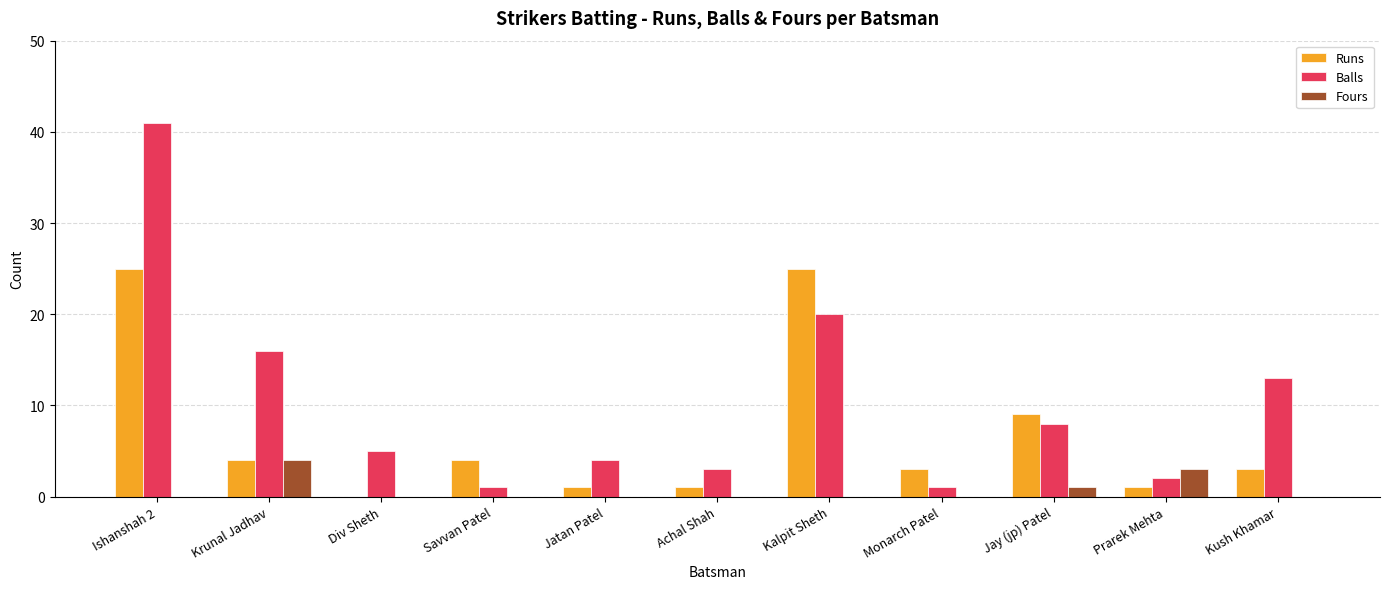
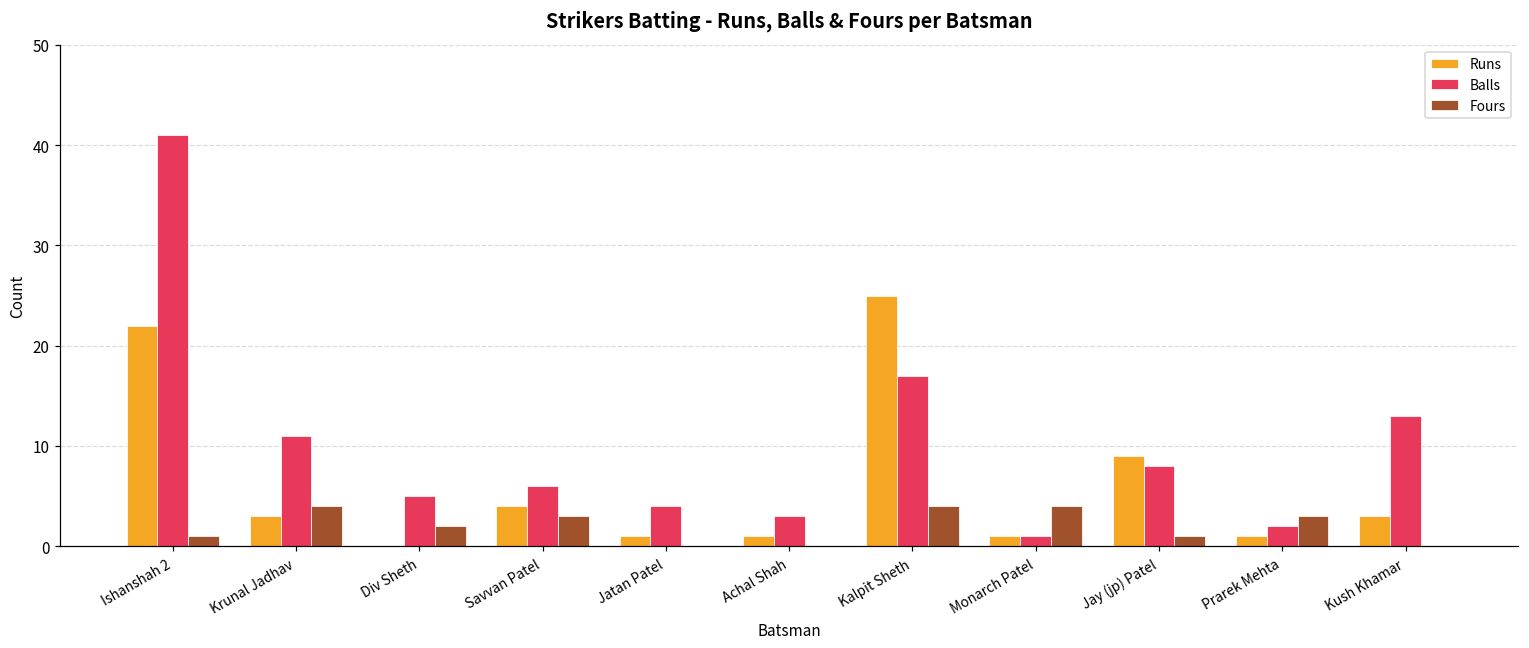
  {
    "Runs": {
-     "Ishanshah 2": 25,
-     "Krunal Jadhav": 4,
+     "Ishanshah 2": 22,
+     "Krunal Jadhav": 3,
      "Div Sheth": 0,
      "Savvan Patel": 4,
      "Jatan Patel": 1,
      "Achal Shah": 1,
      "Kalpit Sheth": 25,
-     "Monarch Patel": 3,
+     "Monarch Patel": 1,
      "Jay (jp) Patel": 9,
      "Prarek Mehta": 1,
      "Kush Khamar": 3
    },
    "Balls": {
      "Ishanshah 2": 41,
-     "Krunal Jadhav": 16,
+     "Krunal Jadhav": 11,
      "Div Sheth": 5,
-     "Savvan Patel": 1,
+     "Savvan Patel": 6,
      "Jatan Patel": 4,
      "Achal Shah": 3,
-     "Kalpit Sheth": 20,
+     "Kalpit Sheth": 17,
      "Monarch Patel": 1,
      "Jay (jp) Patel": 8,
      "Prarek Mehta": 2,
      "Kush Khamar": 13
    },
    "Fours": {
-     "Ishanshah 2": 0,
+     "Ishanshah 2": 1,
      "Krunal Jadhav": 4,
-     "Div Sheth": 0,
-     "Savvan Patel": 0,
+     "Div Sheth": 2,
+     "Savvan Patel": 3,
      "Jatan Patel": 0,
      "Achal Shah": 0,
-     "Kalpit Sheth": 0,
-     "Monarch Patel": 0,
+     "Kalpit Sheth": 4,
+     "Monarch Patel": 4,
      "Jay (jp) Patel": 1,
      "Prarek Mehta": 3,
      "Kush Khamar": 0
    }
  }
